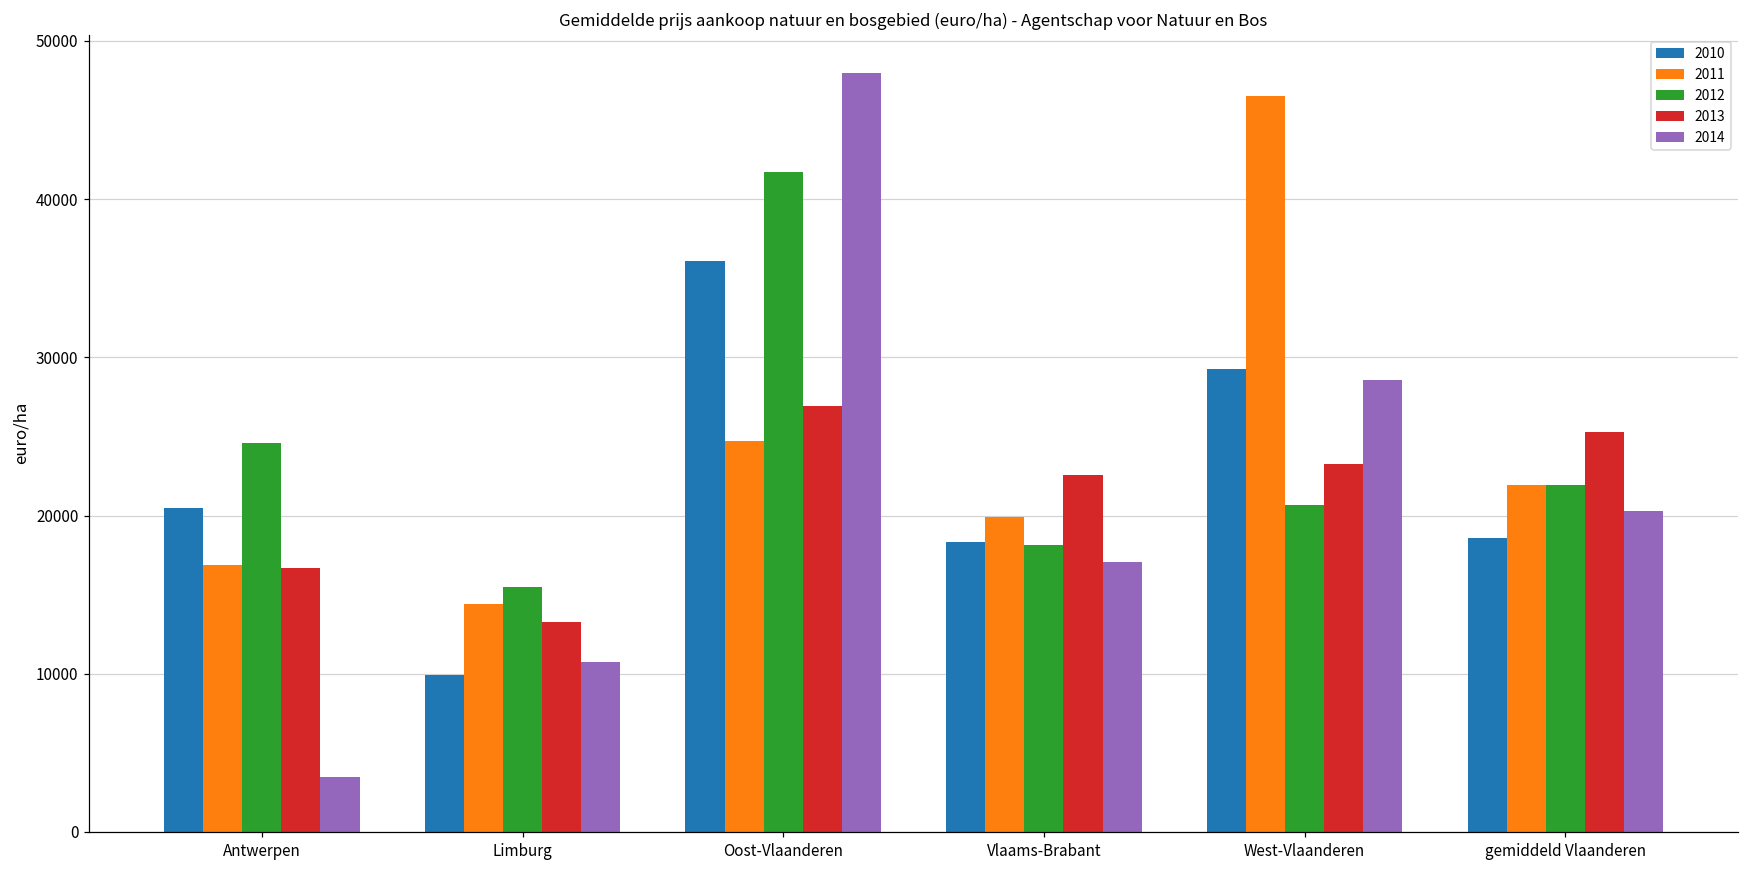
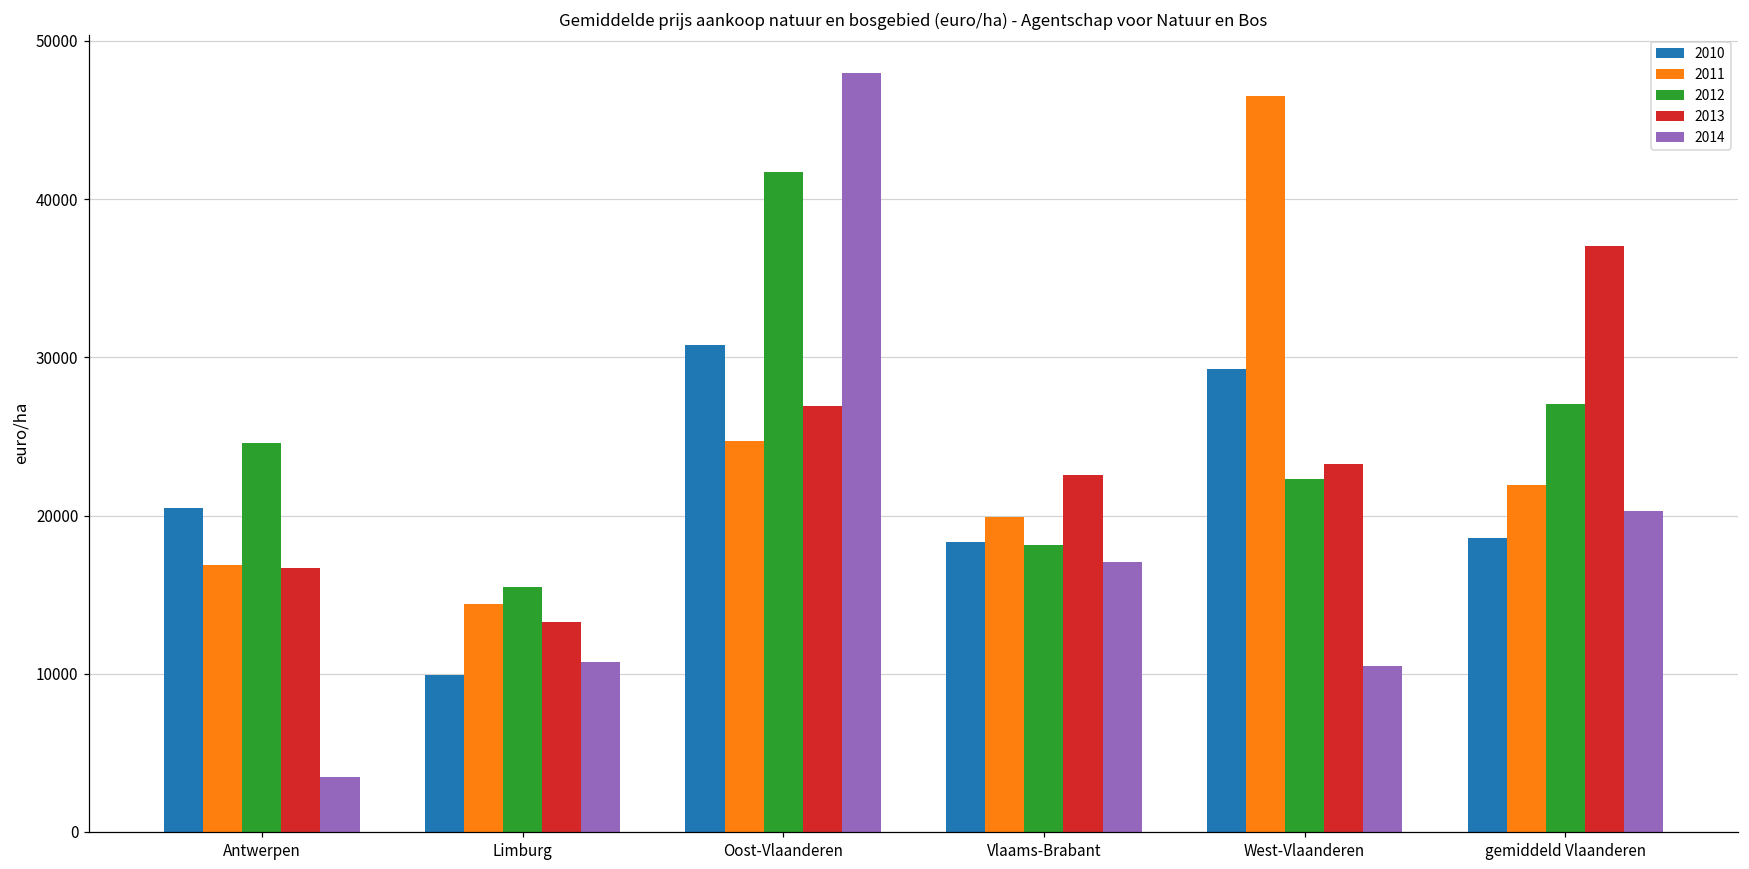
  {
    "2010": {
      "Antwerpen": 20500,
      "Limburg": 9900,
-     "Oost-Vlaanderen": 36100,
+     "Oost-Vlaanderen": 30800,
      "Vlaams-Brabant": 18300,
      "West-Vlaanderen": 29200,
      "gemiddeld Vlaanderen": 18600
    },
    "2011": {
      "Antwerpen": 16900,
      "Limburg": 14400,
      "Oost-Vlaanderen": 24700,
      "Vlaams-Brabant": 19900,
      "West-Vlaanderen": 46500,
      "gemiddeld Vlaanderen": 21900
    },
    "2012": {
      "Antwerpen": 24600,
      "Limburg": 15500,
      "Oost-Vlaanderen": 41700,
      "Vlaams-Brabant": 18100,
-     "West-Vlaanderen": 20600,
-     "gemiddeld Vlaanderen": 21900
+     "West-Vlaanderen": 22300,
+     "gemiddeld Vlaanderen": 27000
    },
    "2013": {
      "Antwerpen": 16700,
      "Limburg": 13300,
      "Oost-Vlaanderen": 26900,
      "Vlaams-Brabant": 22500,
      "West-Vlaanderen": 23300,
-     "gemiddeld Vlaanderen": 25300
+     "gemiddeld Vlaanderen": 37100
    },
    "2014": {
      "Antwerpen": 3500,
      "Limburg": 10700,
      "Oost-Vlaanderen": 48000,
      "Vlaams-Brabant": 17000,
-     "West-Vlaanderen": 28600,
+     "West-Vlaanderen": 10500,
      "gemiddeld Vlaanderen": 20300
    }
  }
